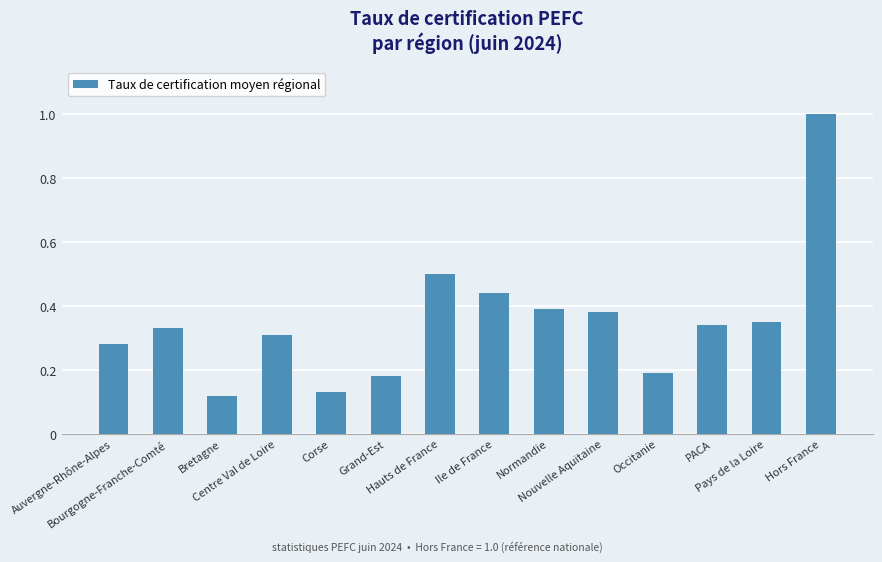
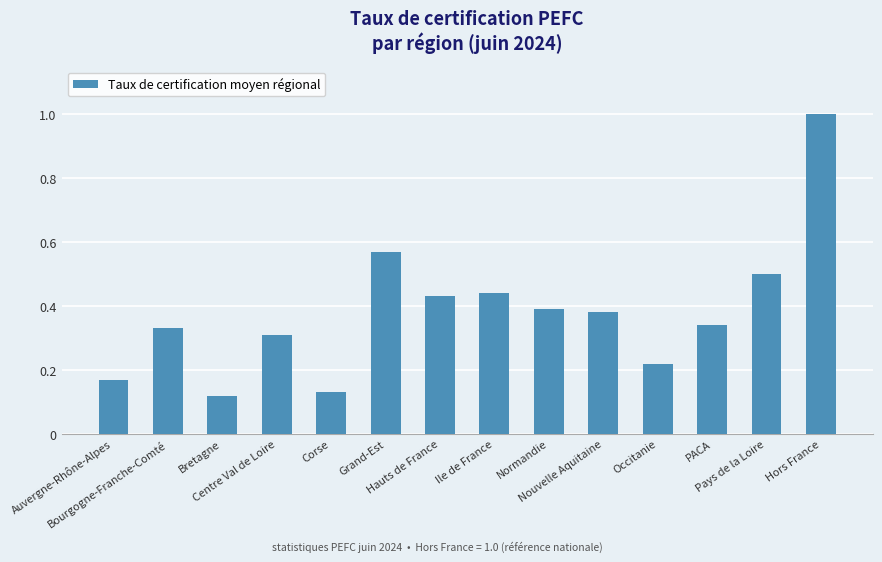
  {
-   "Auvergne-Rhône-Alpes": 0.28,
+   "Auvergne-Rhône-Alpes": 0.17,
    "Bourgogne-Franche-Comté": 0.33,
    "Bretagne": 0.12,
    "Centre Val de Loire": 0.31,
    "Corse": 0.13,
-   "Grand-Est": 0.18,
-   "Hauts de France": 0.50,
+   "Grand-Est": 0.57,
+   "Hauts de France": 0.43,
    "Ile de France": 0.44,
    "Normandie": 0.39,
    "Nouvelle Aquitaine": 0.38,
-   "Occitanie": 0.19,
+   "Occitanie": 0.22,
    "PACA": 0.34,
-   "Pays de la Loire": 0.35,
+   "Pays de la Loire": 0.50,
    "Hors France": 1.00
  }
